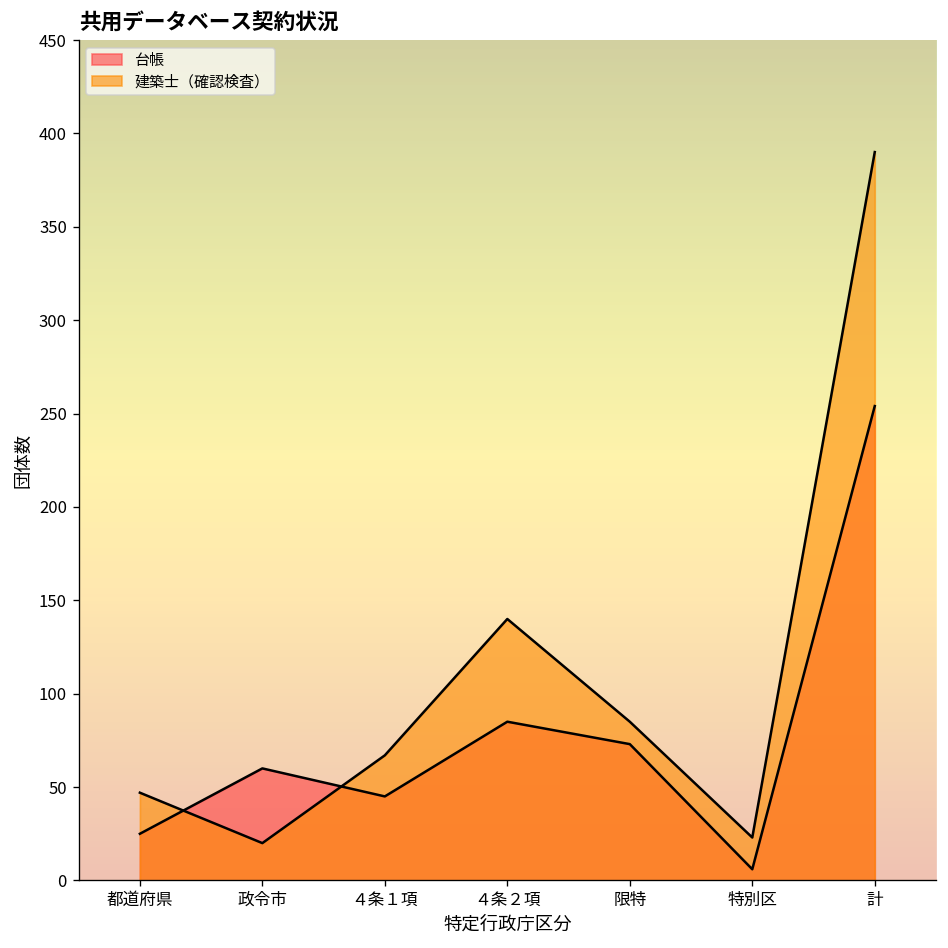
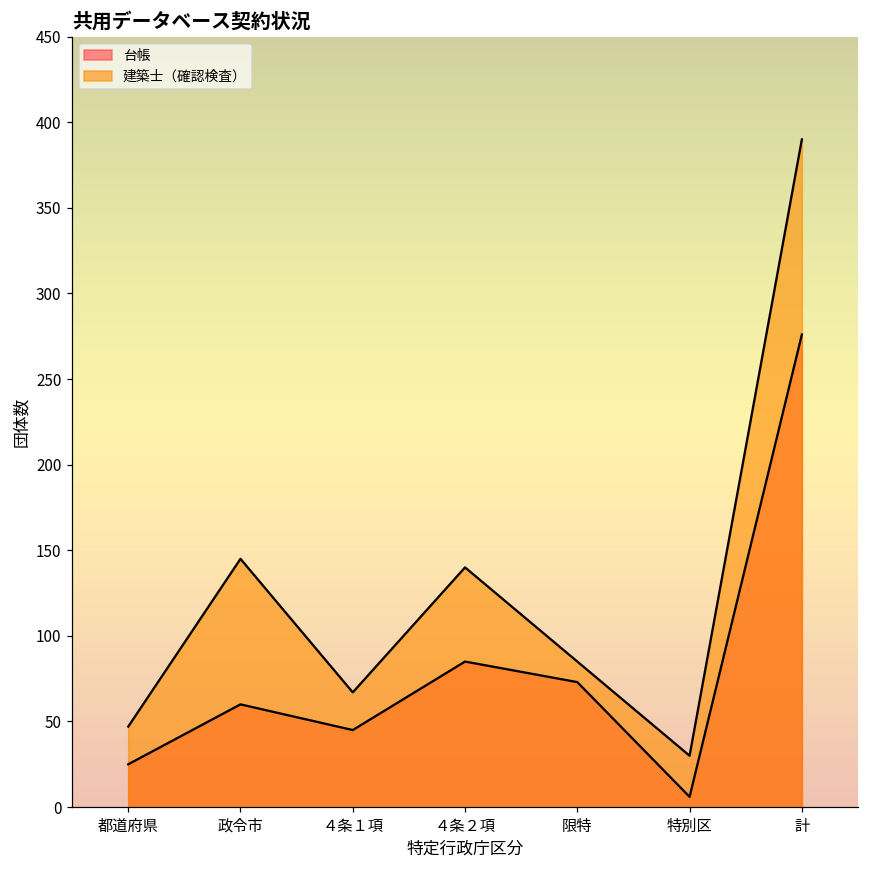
  {
    "台帳": {
      "都道府県": 25,
      "政令市": 60,
      "４条１項": 45,
      "４条２項": 85,
      "限特": 73,
      "特別区": 6,
-     "計": 254
+     "計": 276
    },
    "建築士（確認検査）": {
      "都道府県": 47,
-     "政令市": 20,
+     "政令市": 145,
      "４条１項": 67,
      "４条２項": 140,
      "限特": 85,
-     "特別区": 23,
+     "特別区": 30,
      "計": 390
    }
  }
